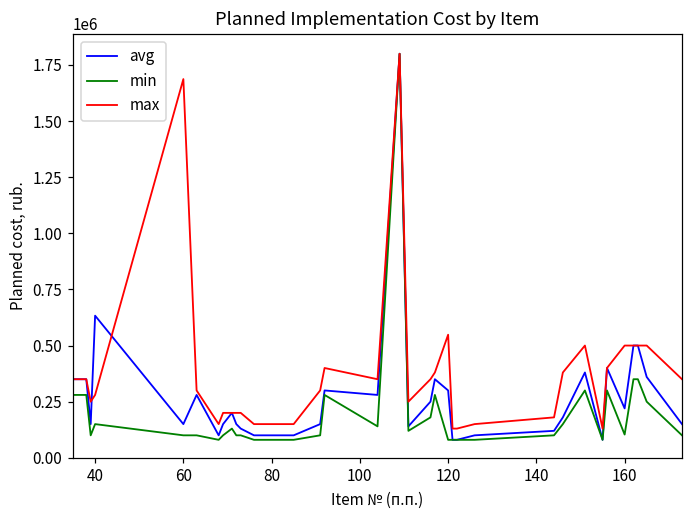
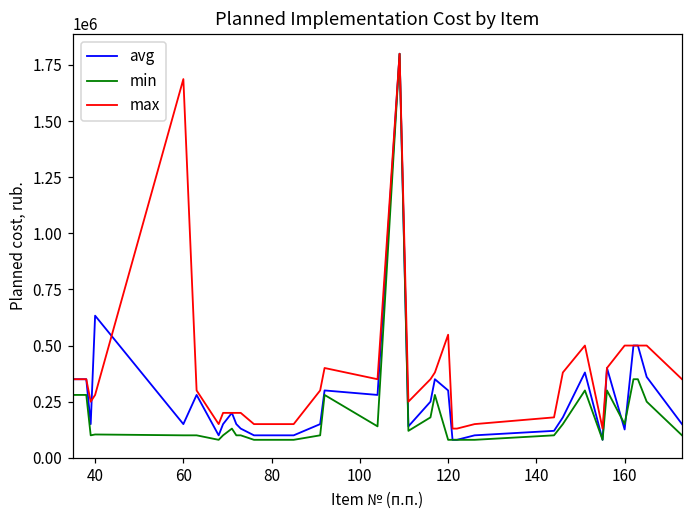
  {
    "avg": {
      "40": 630000,
      "60": 150000,
      "120": 300000,
-     "160": 220000
+     "160": 130000
    },
    "min": {
-     "40": 150000,
+     "40": 100000,
      "60": 100000,
      "120": 80000,
-     "160": 100000
+     "160": 150000
    },
    "max": {
      "40": 280000,
      "60": 1690000,
      "120": 550000,
      "160": 500000
    }
  }
